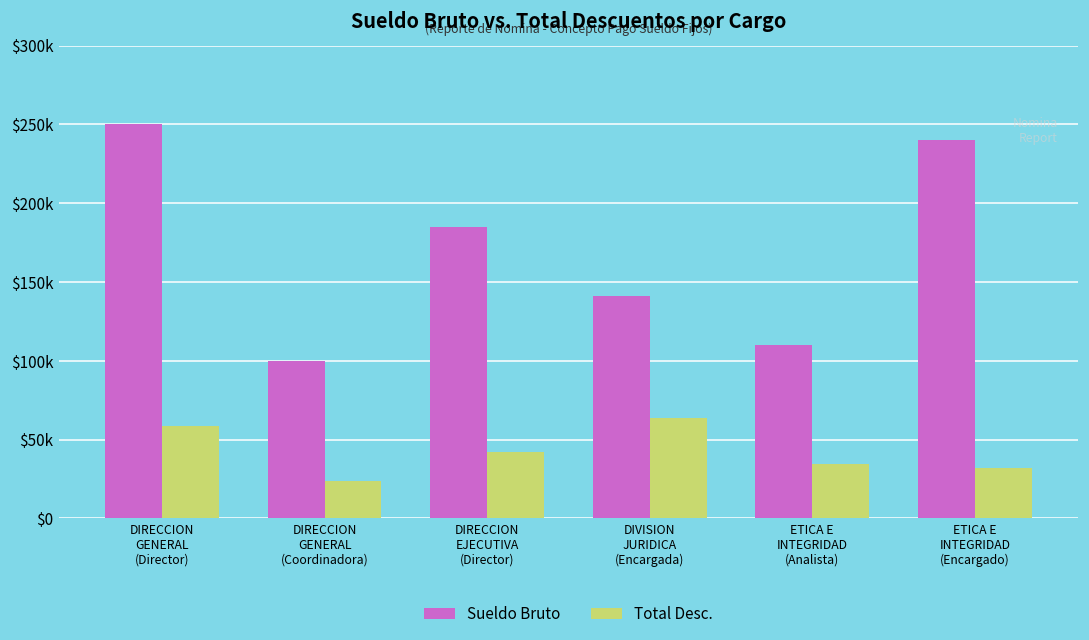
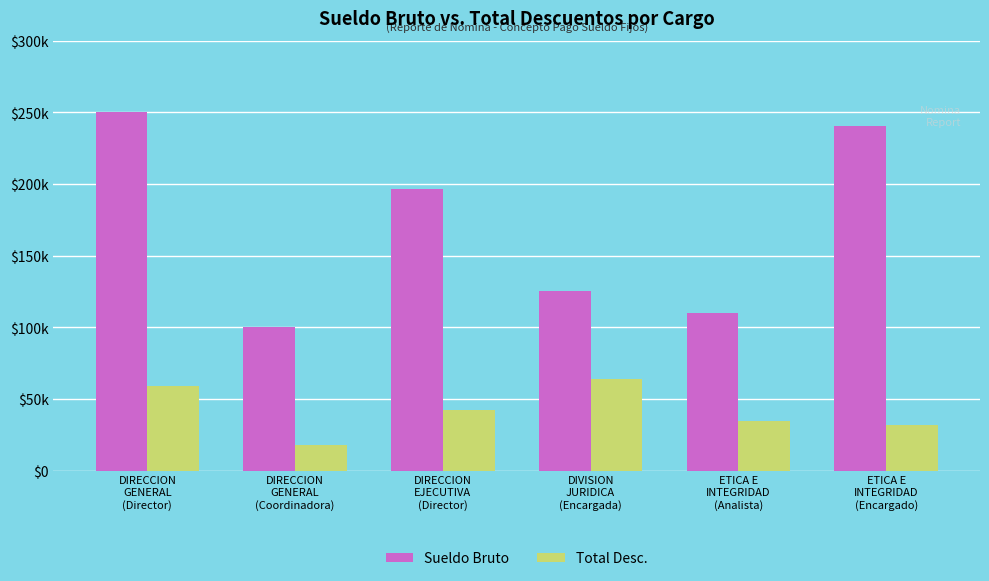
  {
    "Sueldo Bruto": {
      "DIRECCION GENERAL (Director)": "$250000",
      "DIRECCION GENERAL (Coordinadora)": "$100000",
-     "DIRECCION EJECUTIVA (Director)": "$185000",
-     "DIVISION JURIDICA (Encargada)": "$141000",
+     "DIRECCION EJECUTIVA (Director)": "$197000",
+     "DIVISION JURIDICA (Encargada)": "$125000",
      "ETICA E INTEGRIDAD (Analista)": "$110000",
      "ETICA E INTEGRIDAD (Encargado)": "$240000"
    },
    "Total Desc.": {
      "DIRECCION GENERAL (Director)": "$59000",
-     "DIRECCION GENERAL (Coordinadora)": "$24000",
+     "DIRECCION GENERAL (Coordinadora)": "$18000",
      "DIRECCION EJECUTIVA (Director)": "$42000",
      "DIVISION JURIDICA (Encargada)": "$64000",
      "ETICA E INTEGRIDAD (Analista)": "$35000",
      "ETICA E INTEGRIDAD (Encargado)": "$32000"
    }
  }
